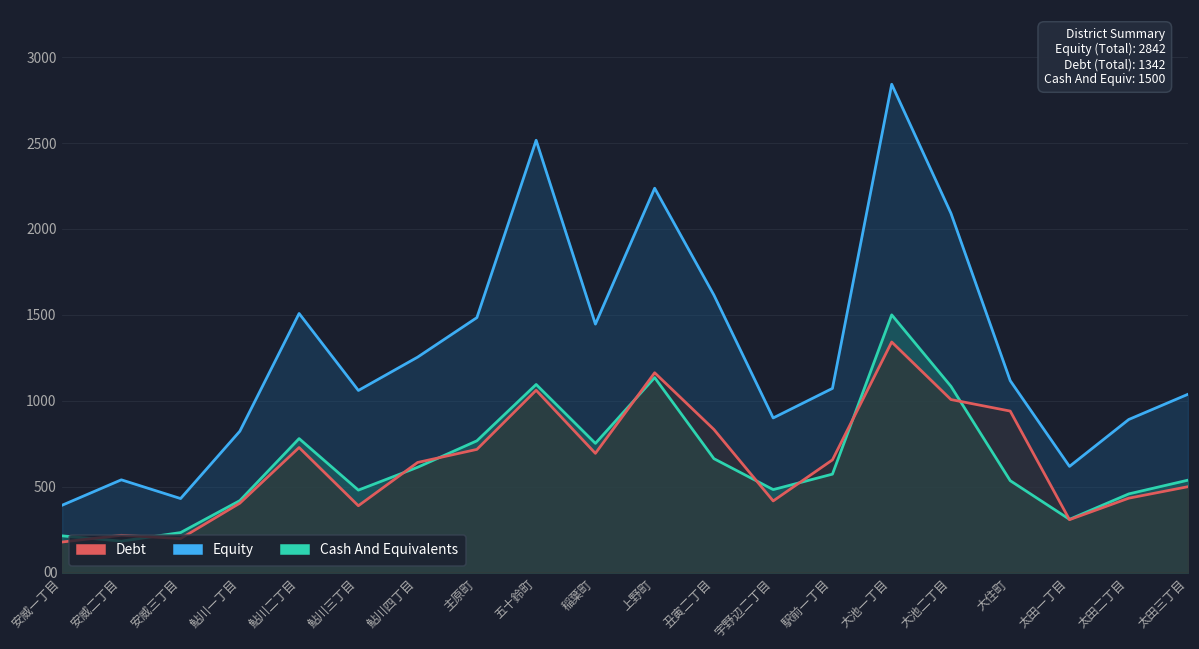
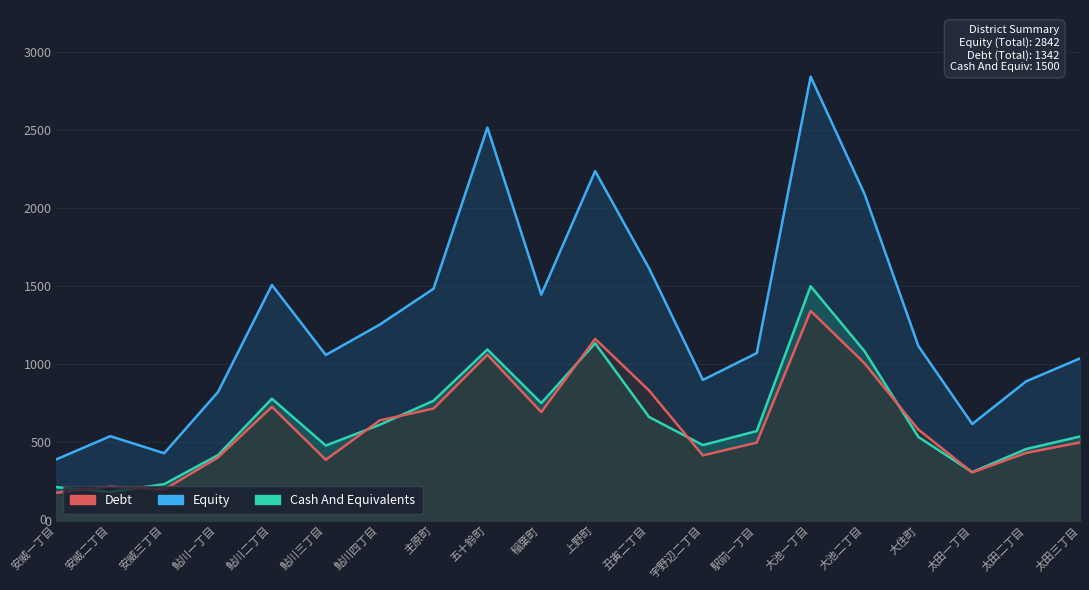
  {
    "Equity": {
      "安威一丁目": 390,
      "安威二丁目": 540,
      "安威三丁目": 430,
      "鮎川一丁目": 820,
      "鮎川二丁目": 1510,
      "鮎川三丁目": 1060,
      "鮎川四丁目": 1250,
      "主原町": 1480,
      "五十鈴町": 2520,
      "稲葉町": 1450,
      "上野町": 2240,
      "丑寅二丁目": 1620,
      "宇野辺二丁目": 900,
      "駅前一丁目": 1070,
      "大池一丁目": 2840,
      "大池二丁目": 2090,
      "大住町": 1120,
      "太田一丁目": 620,
      "太田二丁目": 890,
      "太田三丁目": 1040
    },
    "Cash And Equivalents": {
      "安威一丁目": 210,
      "安威三丁目": 230,
      "鮎川二丁目": 780,
      "鮎川三丁目": 480,
      "鮎川四丁目": 610,
      "主原町": 770,
      "五十鈴町": 1100,
      "稲葉町": 750,
      "上野町": 1140,
      "丑寅二丁目": 660,
      "宇野辺二丁目": 480,
      "駅前一丁目": 570,
      "大池一丁目": 1500,
      "大池二丁目": 1080,
      "大住町": 540,
      "太田二丁目": 460,
      "太田三丁目": 540
    },
    "Debt": {
      "鮎川二丁目": 730,
      "鮎川三丁目": 390,
      "鮎川四丁目": 640,
      "主原町": 720,
      "五十鈴町": 1060,
      "稲葉町": 690,
      "上野町": 1160,
      "丑寅二丁目": 830,
      "宇野辺二丁目": 420,
-     "駅前一丁目": 660,
+     "駅前一丁目": 500,
      "大池一丁目": 1340,
      "大池二丁目": 1010,
-     "大住町": 940,
+     "大住町": 580,
      "太田二丁目": 430,
      "太田三丁目": 500
    }
  }
